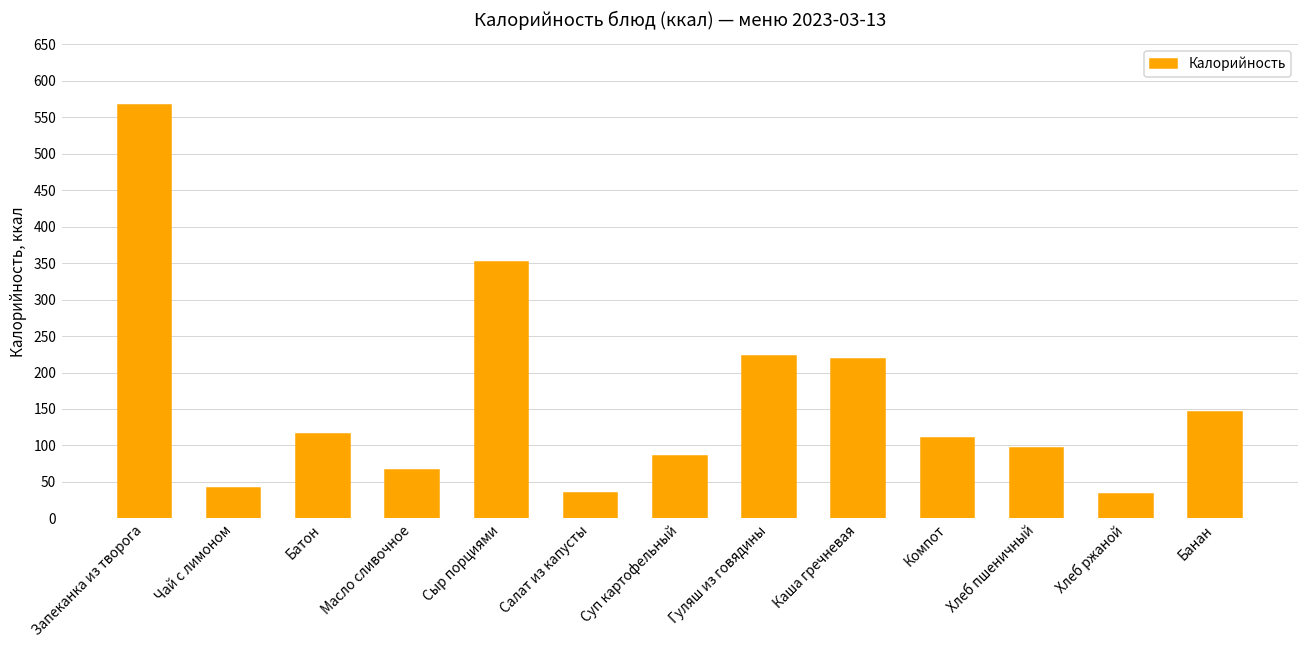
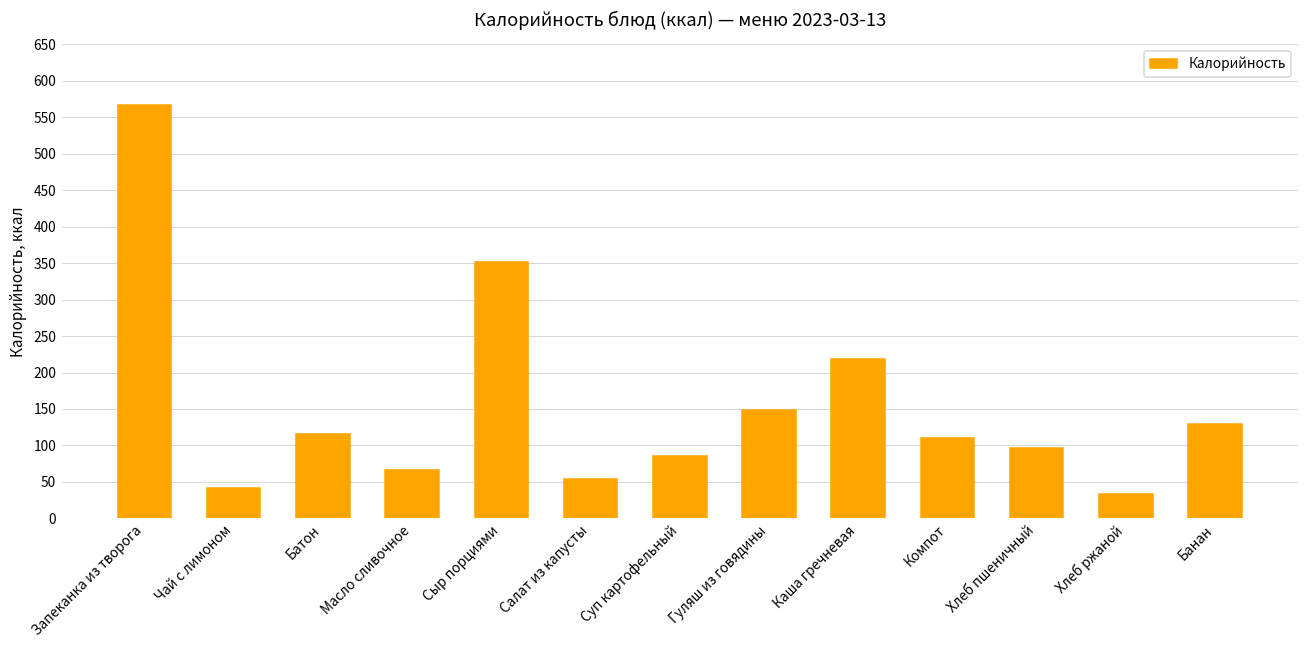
  {
    "Запеканка из творога": 570,
    "Чай с лимоном": 40,
    "Батон": 120,
    "Масло сливочное": 70,
    "Сыр порциями": 350,
-   "Салат из капусты": 40,
+   "Салат из капусты": 50,
    "Суп картофельный": 90,
-   "Гуляш из говядины": 220,
+   "Гуляш из говядины": 150,
    "Каша гречневая": 220,
    "Компот": 110,
    "Хлеб пшеничный": 100,
    "Хлеб ржаной": 30,
-   "Банан": 150
+   "Банан": 130
  }
